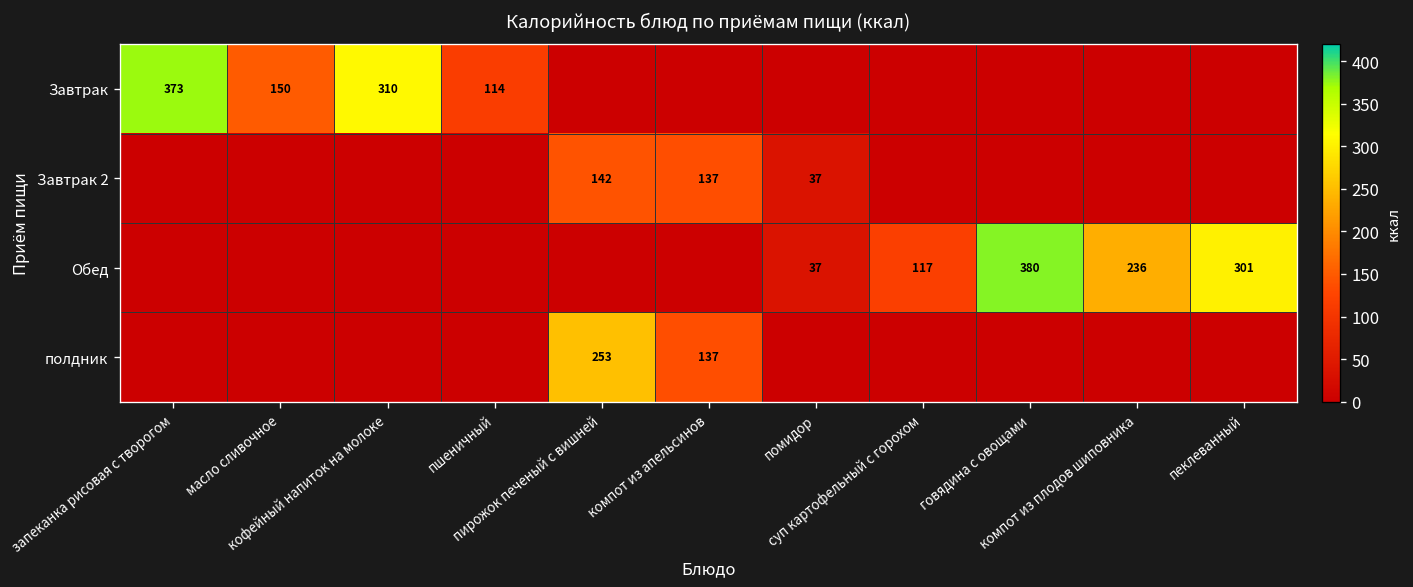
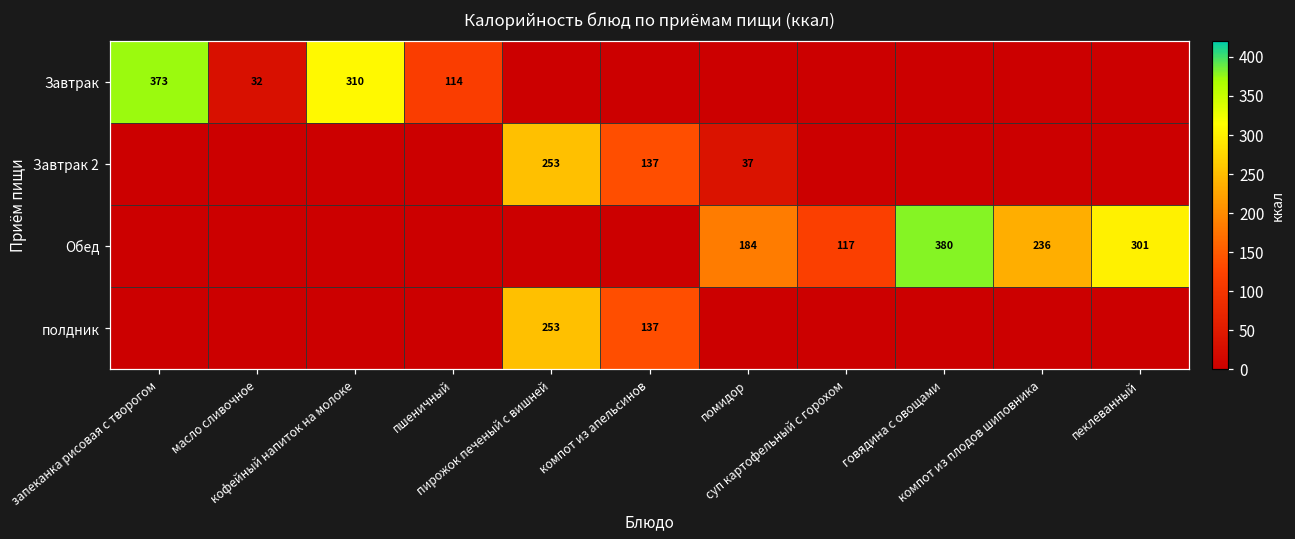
  {
    "Завтрак": {
      "запеканка рисовая с творогом": 373,
-     "масло сливочное": 150,
+     "масло сливочное": 32,
      "кофейный напиток на молоке": 310,
      "пшеничный": 114
    },
    "Завтрак 2": {
-     "пирожок печеный с вишней": 142,
+     "пирожок печеный с вишней": 253,
      "компот из апельсинов": 137,
      "помидор": 37
    },
    "Обед": {
-     "помидор": 37,
+     "помидор": 184,
      "суп картофельный с горохом": 117,
      "говядина с овощами": 380,
      "компот из плодов шиповника": 236,
      "пеклеванный": 301
    },
    "полдник": {
      "пирожок печеный с вишней": 253,
      "компот из апельсинов": 137
    }
  }
